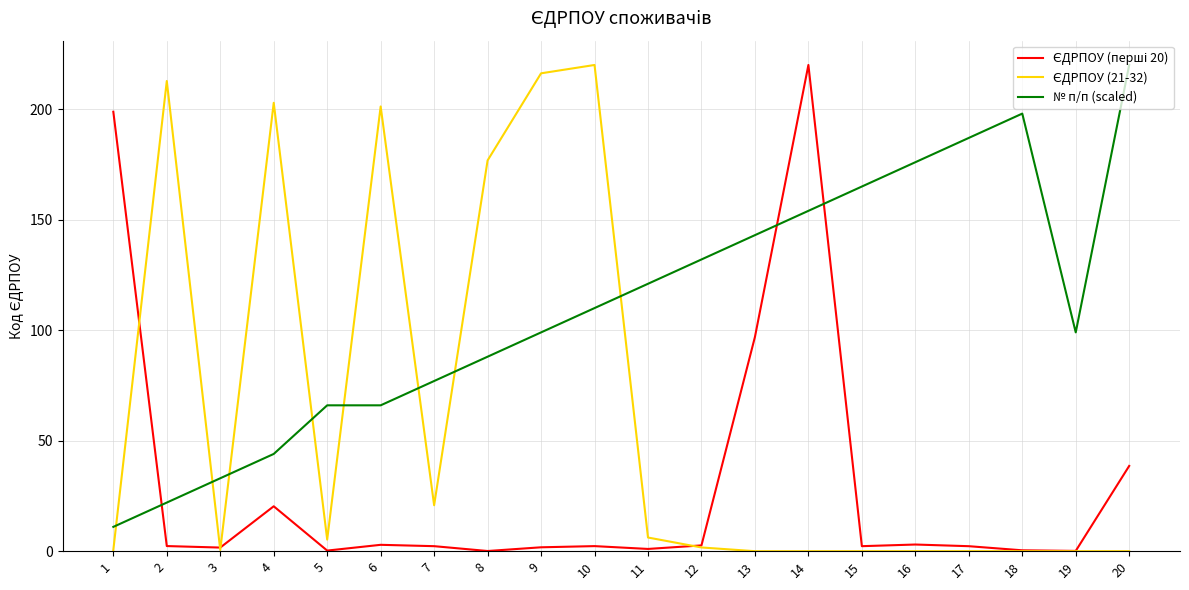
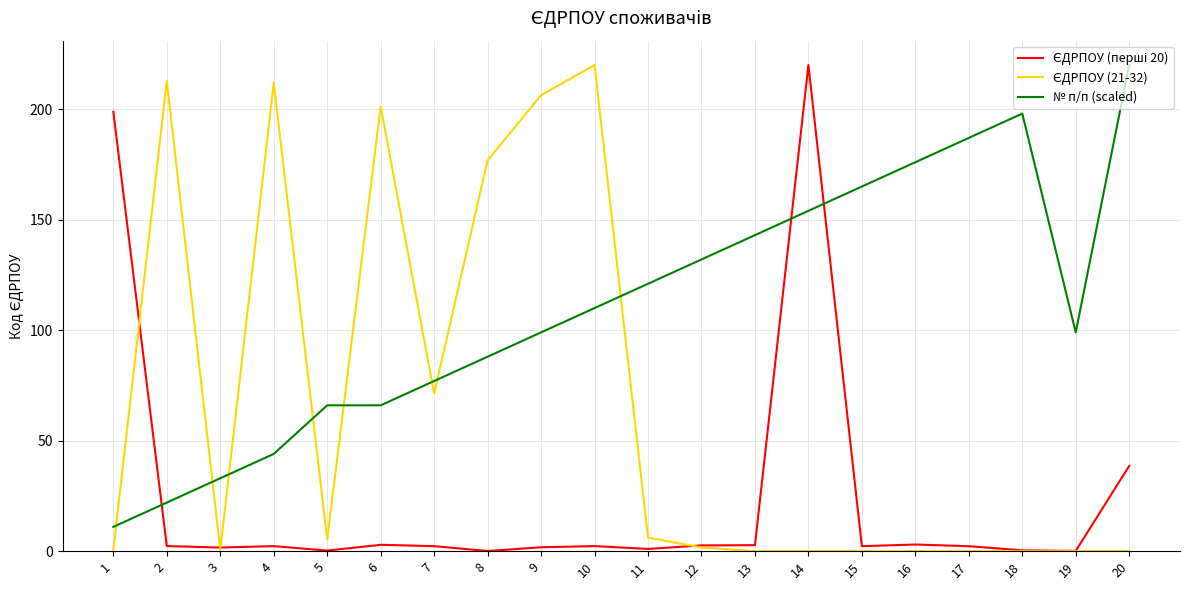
  {
    "ЄДРПОУ (перші 20)": {
      "1": 199,
      "2": 2,
-     "4": 20,
+     "4": 2,
      "5": 0,
      "6": 3,
      "7": 2,
      "8": 0,
      "9": 2,
      "10": 2,
      "11": 1,
-     "13": 97,
+     "13": 3,
      "14": 220,
      "15": 2,
      "16": 3,
      "17": 2,
      "20": 39
    },
    "ЄДРПОУ (21-32)": {
      "1": 1,
      "2": 213,
-     "4": 203,
+     "4": 212,
      "5": 5,
      "6": 201,
-     "7": 21,
+     "7": 71,
      "8": 177,
-     "9": 216,
+     "9": 206,
      "10": 220,
      "11": 6,
      "13": 0,
      "14": 0,
      "15": 0,
      "16": 0,
      "17": 0,
      "20": 0
    },
    "№ п/п (scaled)": {
      "1": 11,
      "2": 22,
      "3": 33,
      "4": 44,
      "5": 66,
      "6": 66,
      "7": 77,
      "8": 88,
      "9": 99,
      "10": 110,
      "11": 121,
      "12": 132,
      "13": 143,
      "14": 154,
      "15": 165,
      "16": 176,
      "17": 187,
      "18": 198,
      "19": 99
    }
  }
